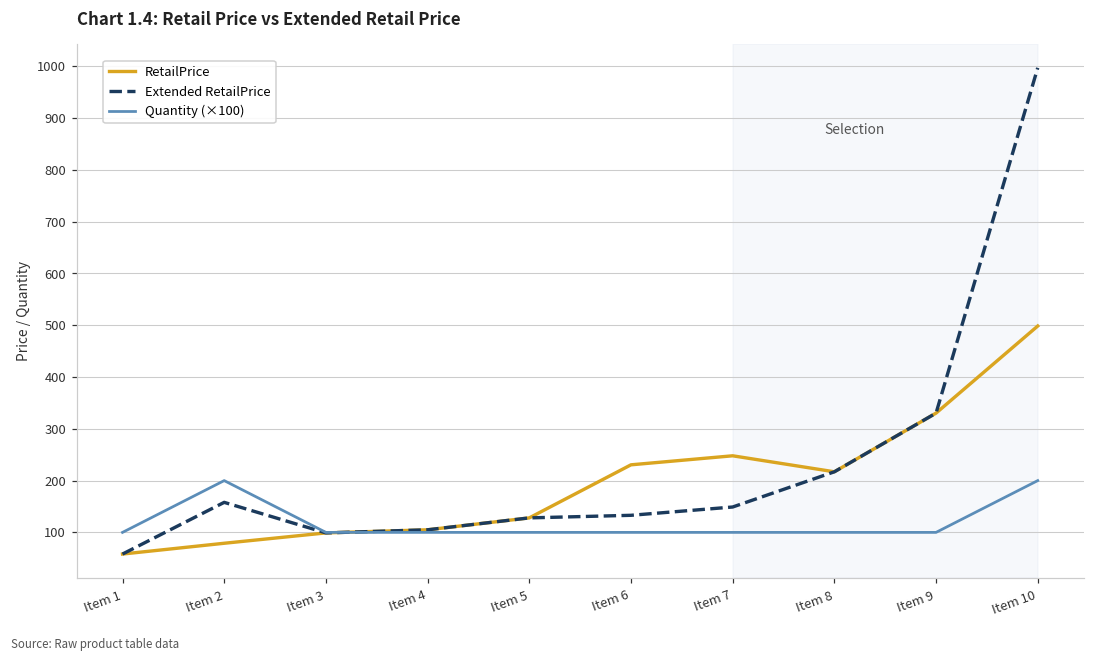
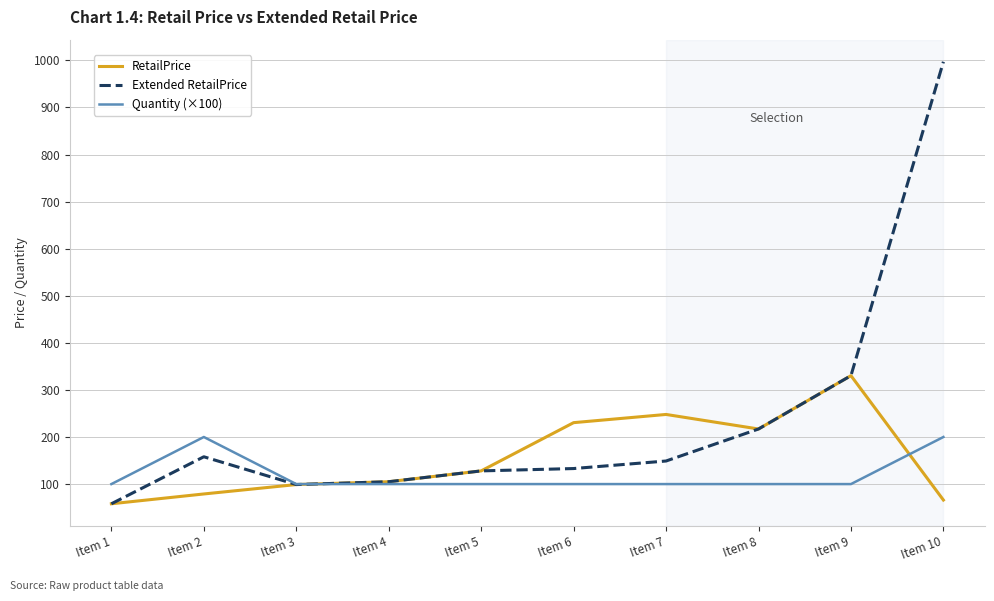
  {
    "RetailPrice": {
      "Item 2": 80,
      "Item 6": 230,
      "Item 7": 250,
-     "Item 10": 500
+     "Item 10": 70
    },
    "Extended RetailPrice": {
      "Item 2": 160,
      "Item 6": 130,
      "Item 7": 150,
      "Item 10": 1000
    },
    "Quantity (×100)": {
      "Item 1": 100,
      "Item 2": 200,
      "Item 5": 100,
      "Item 6": 100,
      "Item 7": 100,
      "Item 8": 100,
      "Item 9": 100,
      "Item 10": 200
    }
  }
